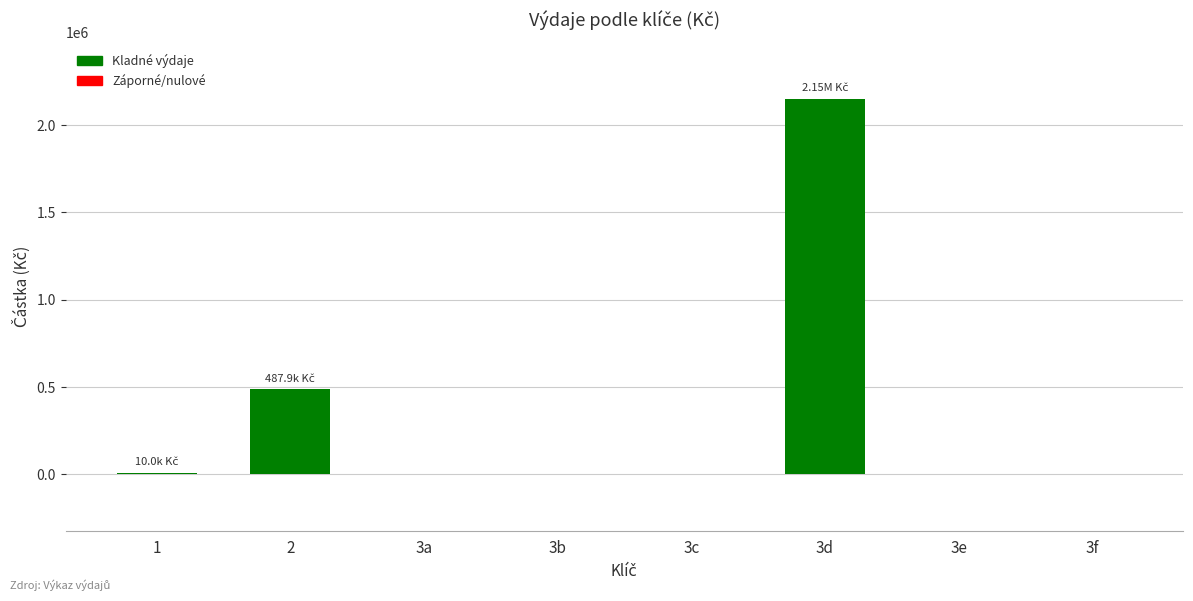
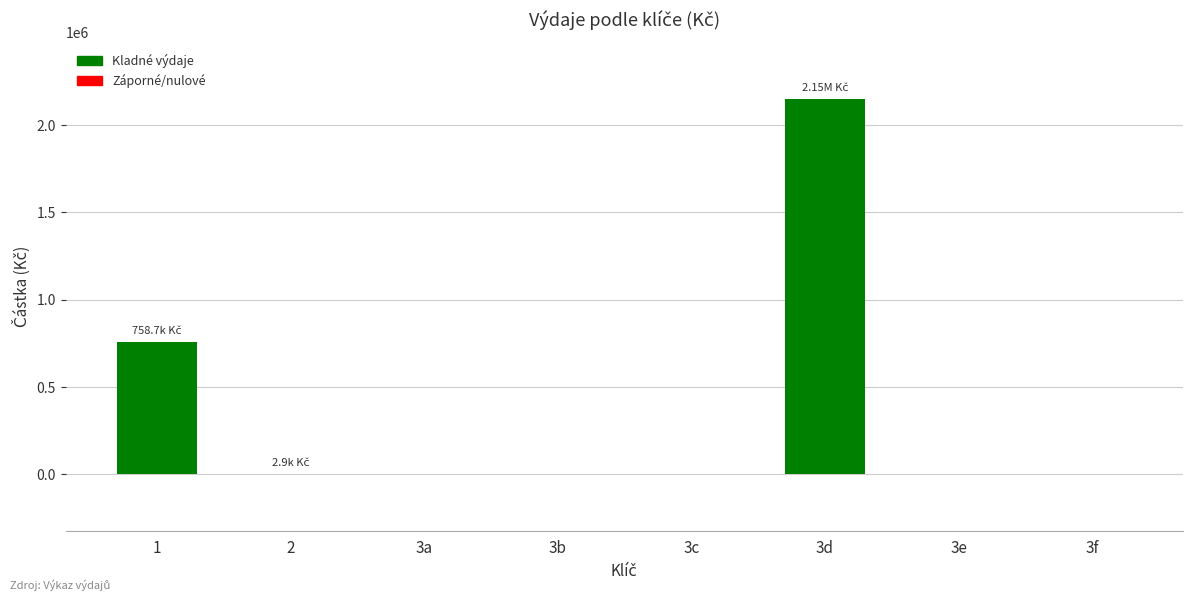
  {
-   "1": "10.0k",
-   "2": "487.9k",
+   "1": "758.7k",
+   "2": "2.9k",
    "3d": "2.15M"
  }
